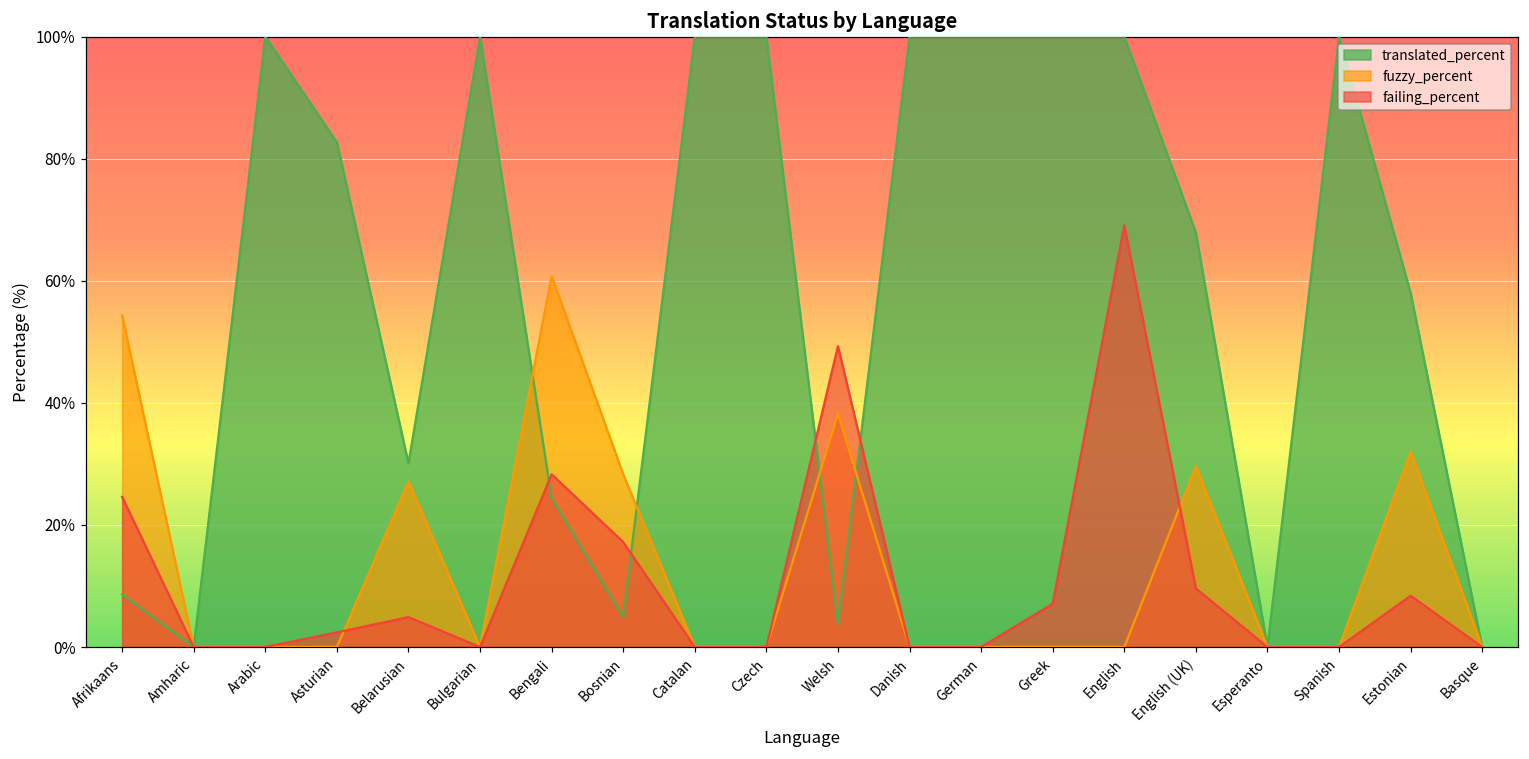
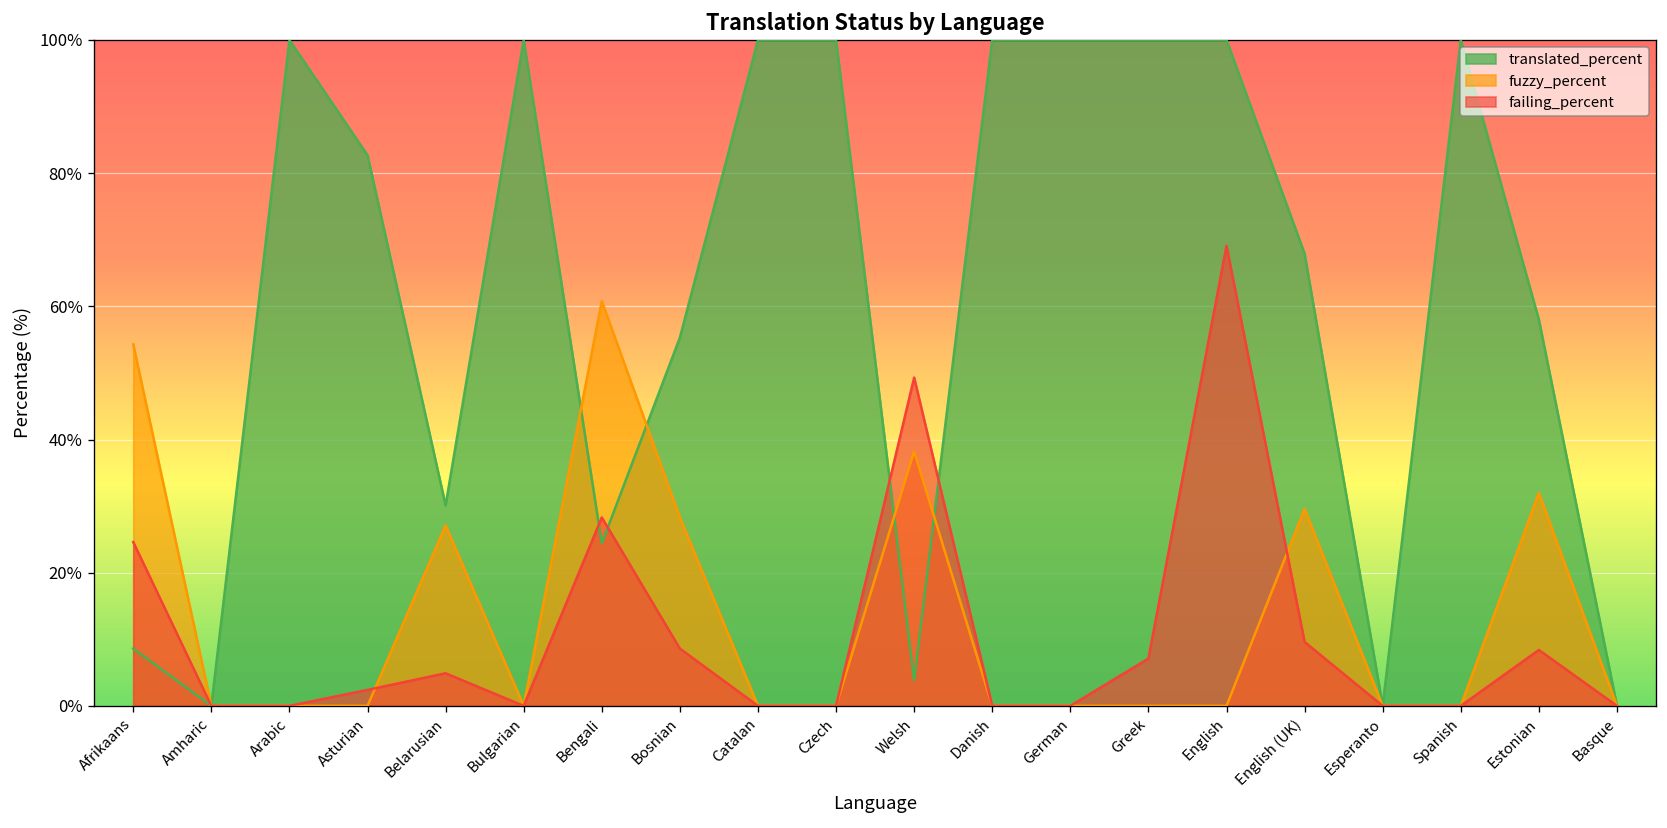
  {
    "translated_percent": {
      "Afrikaans": "9%",
      "Arabic": "100%",
      "Asturian": "83%",
      "Belarusian": "30%",
      "Bulgarian": "100%",
      "Bengali": "24%",
-     "Bosnian": "5%",
+     "Bosnian": "55%",
      "Catalan": "100%",
      "Czech": "100%",
      "Welsh": "4%",
      "Danish": "100%",
      "German": "100%",
      "Greek": "100%",
      "English": "100%",
      "English (UK)": "68%",
      "Spanish": "100%",
      "Estonian": "58%"
    },
    "fuzzy_percent": {
      "Afrikaans": "54%",
      "Asturian": "0%",
      "Belarusian": "27%",
      "Bengali": "61%",
      "Bosnian": "28%",
      "Welsh": "38%",
      "Greek": "0%",
      "English": "0%",
      "English (UK)": "30%",
      "Estonian": "32%"
    },
    "failing_percent": {
      "Afrikaans": "25%",
      "Asturian": "2%",
      "Belarusian": "5%",
      "Bengali": "28%",
-     "Bosnian": "17%",
+     "Bosnian": "9%",
      "Welsh": "49%",
      "Greek": "7%",
      "English": "69%",
      "English (UK)": "10%",
      "Estonian": "8%"
    }
  }
